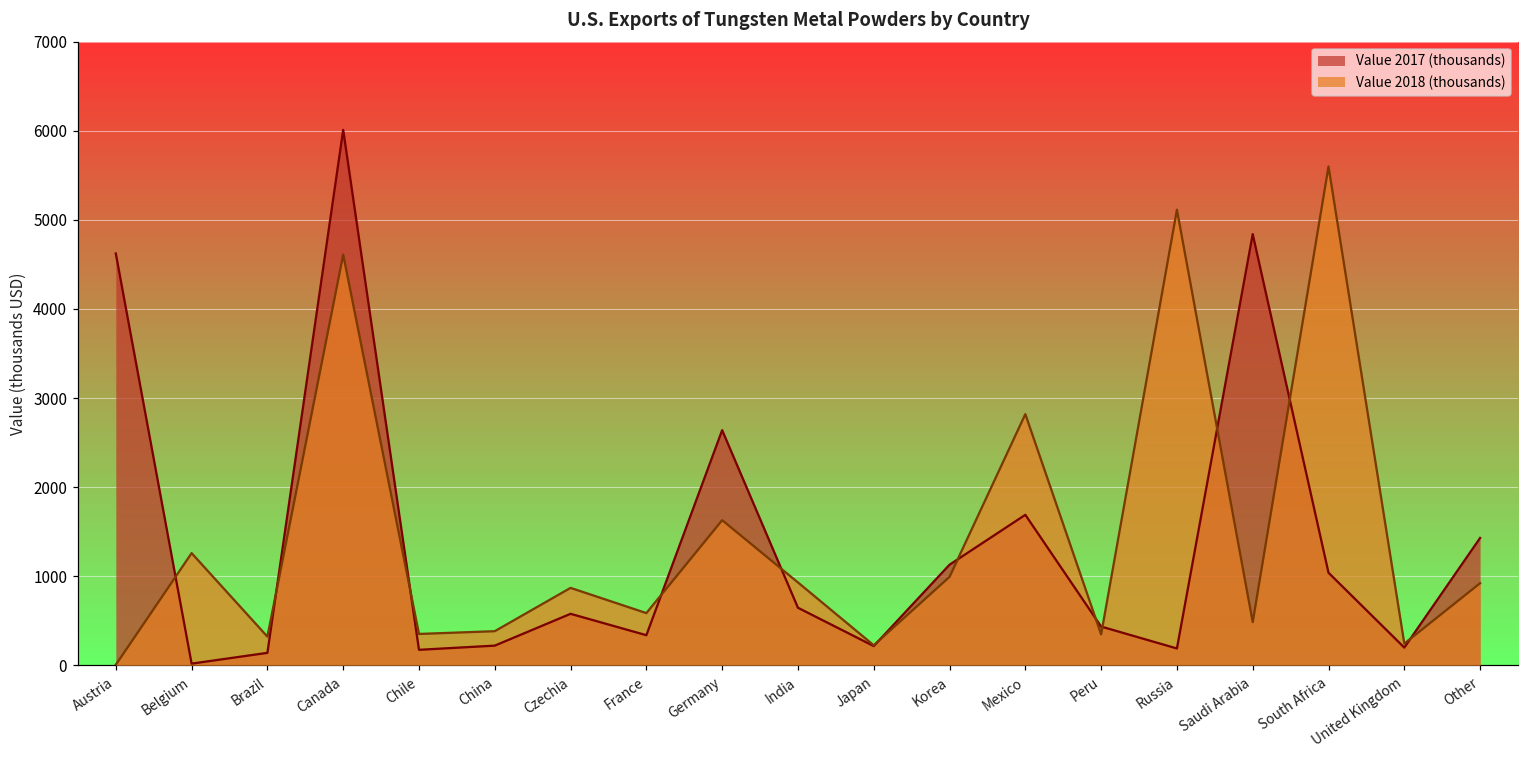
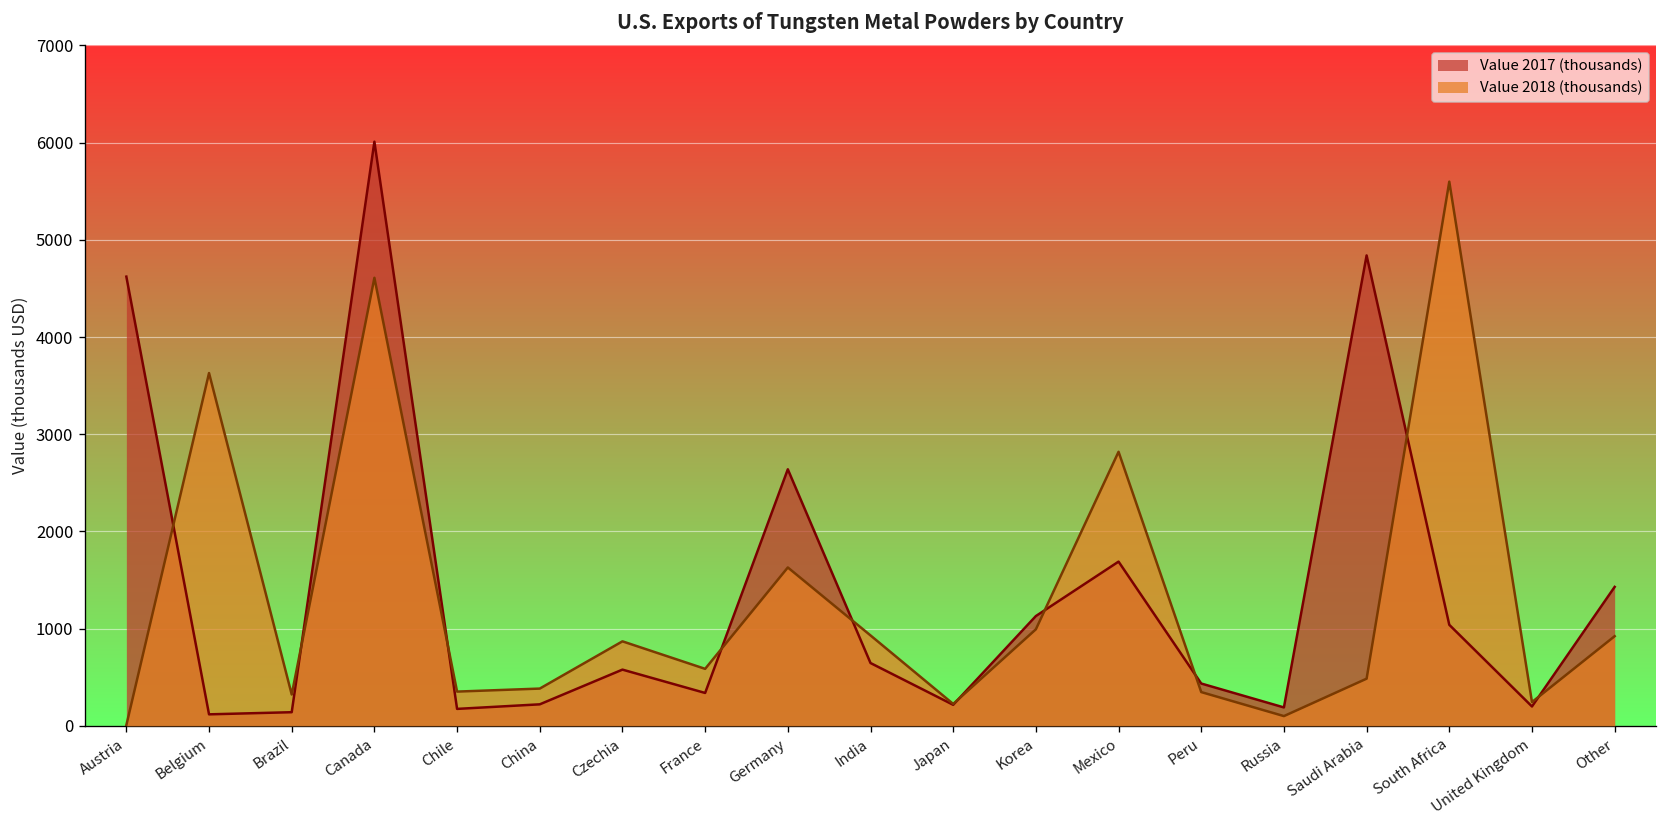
  {
    "Value 2017 (thousands)": {
      "Austria": 4600,
-     "Belgium": 0,
+     "Belgium": 100,
      "Brazil": 100,
      "Canada": 6000,
      "Chile": 200,
      "China": 200,
      "Czechia": 600,
      "France": 300,
      "Germany": 2600,
      "India": 600,
      "Korea": 1100,
      "Mexico": 1700,
      "Peru": 400,
      "Russia": 200,
      "Saudi Arabia": 4800,
      "South Africa": 1000,
      "United Kingdom": 200,
      "Other": 1400
    },
    "Value 2018 (thousands)": {
      "Austria": 0,
-     "Belgium": 1300,
+     "Belgium": 3600,
      "Brazil": 300,
      "Canada": 4600,
      "Chile": 400,
      "China": 400,
      "Czechia": 900,
      "France": 600,
      "Germany": 1600,
      "India": 900,
      "Korea": 1000,
      "Mexico": 2800,
      "Peru": 300,
-     "Russia": 5100,
+     "Russia": 100,
      "Saudi Arabia": 500,
      "South Africa": 5600,
      "United Kingdom": 200,
      "Other": 900
    }
  }
